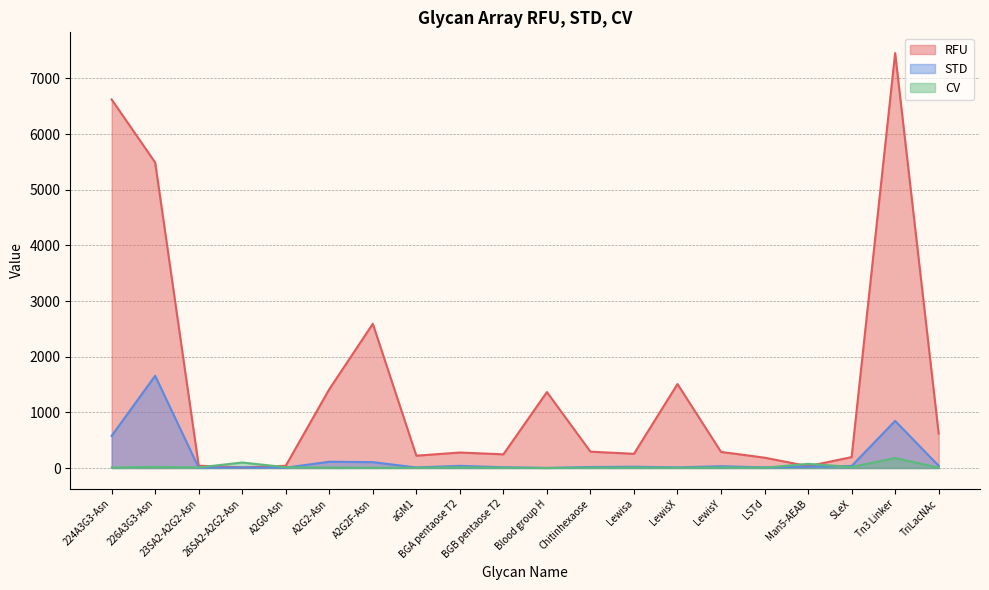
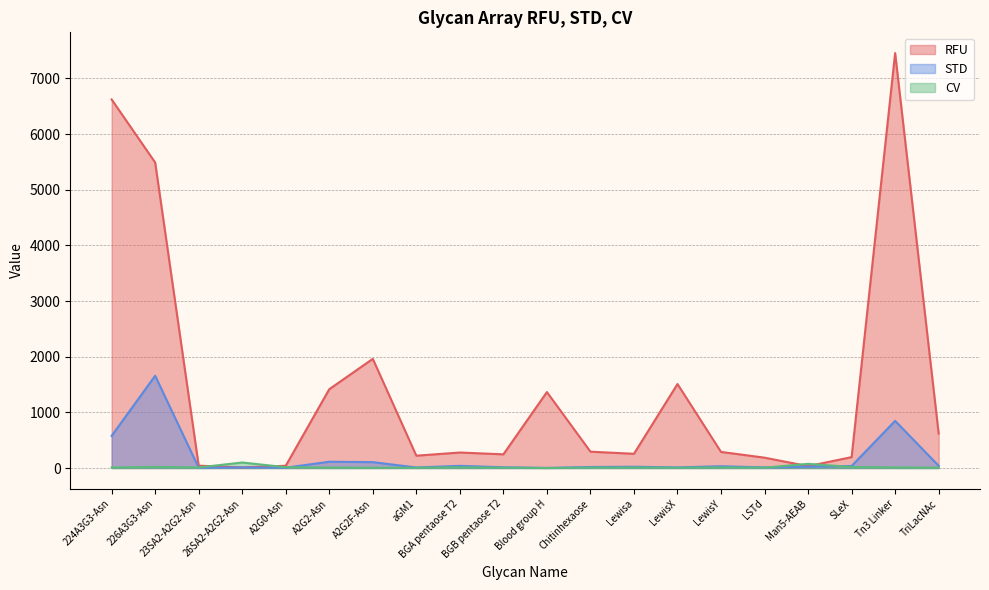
  {
    "RFU": {
      "224A3G3-Asn": 6600,
      "226A3G3-Asn": 5500,
      "A2G2-Asn": 1400,
-     "A2G2F-Asn": 2600,
+     "A2G2F-Asn": 2000,
      "aGM1": 200,
      "BGA pentaose T2": 300,
      "BGB pentaose T2": 200,
      "Blood group H": 1400,
      "Chitinhexaose": 300,
      "Lewisa": 300,
      "LewisX": 1500,
      "LewisY": 300,
      "LSTd": 200,
      "SLeX": 200,
      "Tn3 Linker": 7500,
      "TriLacNAc": 600
    },
    "STD": {
      "224A3G3-Asn": 600,
      "226A3G3-Asn": 1700,
      "A2G2-Asn": 100,
      "A2G2F-Asn": 100,
      "Tn3 Linker": 800
    },
    "CV": {
      "224A3G3-Asn": 0,
      "226A3G3-Asn": 0,
      "26SA2-A2G2-Asn": 100,
      "A2G2-Asn": 0,
      "A2G2F-Asn": 0,
-     "Tn3 Linker": 200
+     "Tn3 Linker": 0
    }
  }
